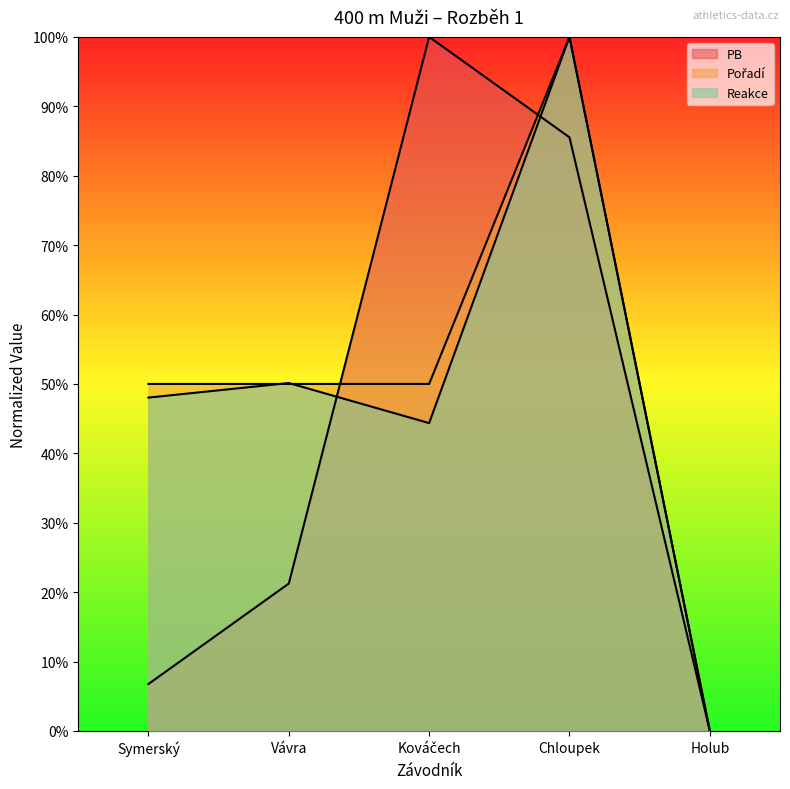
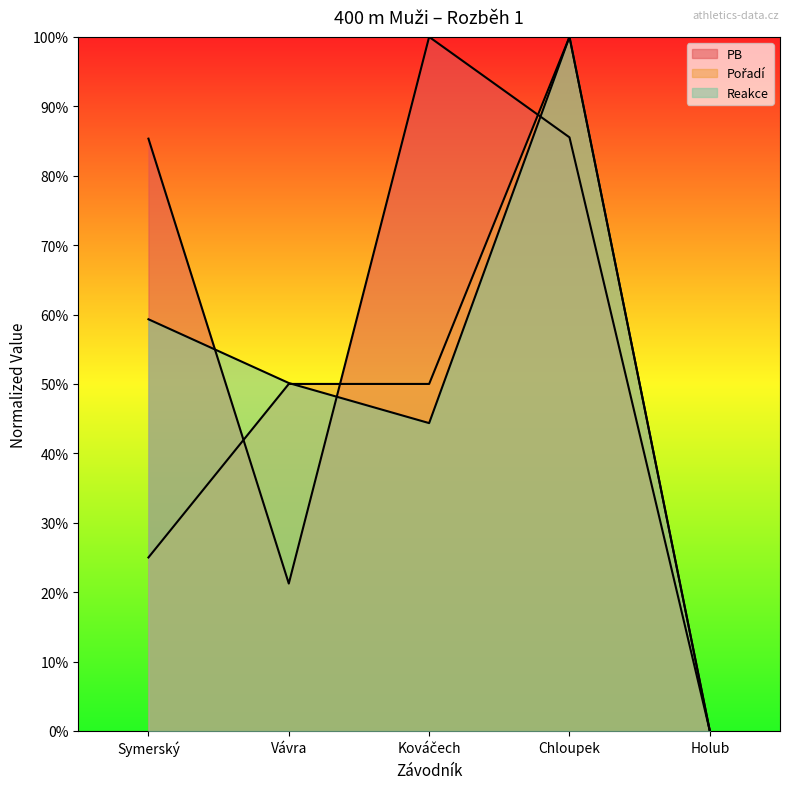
  {
    "PB": {
-     "Symerský": "7%",
+     "Symerský": "85%",
      "Vávra": "21%",
      "Kováčech": "100%",
      "Chloupek": "86%"
    },
    "Pořadí": {
-     "Symerský": "50%",
+     "Symerský": "25%",
      "Kováčech": "50%"
    },
    "Reakce": {
-     "Symerský": "48%",
+     "Symerský": "59%",
      "Kováčech": "44%"
    }
  }
